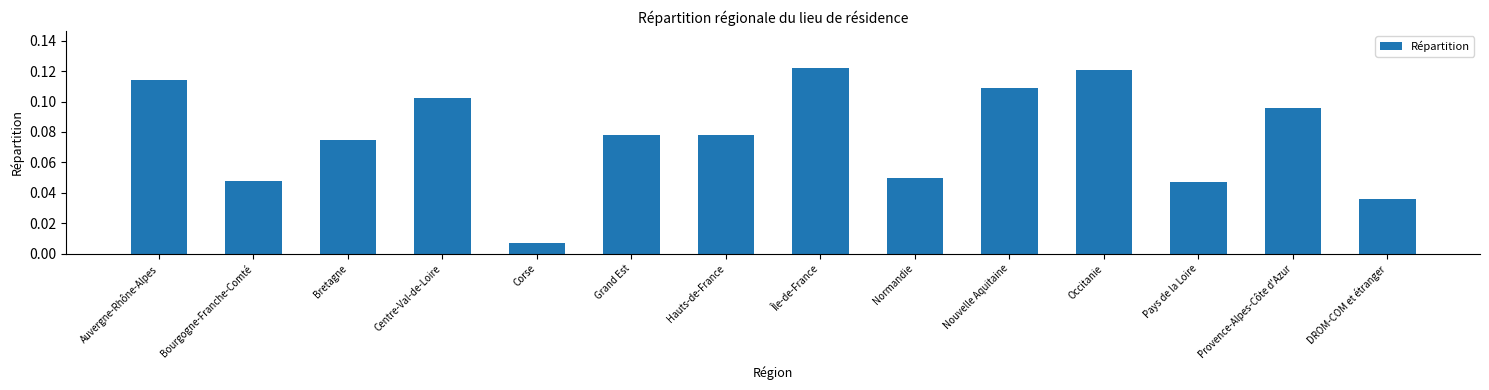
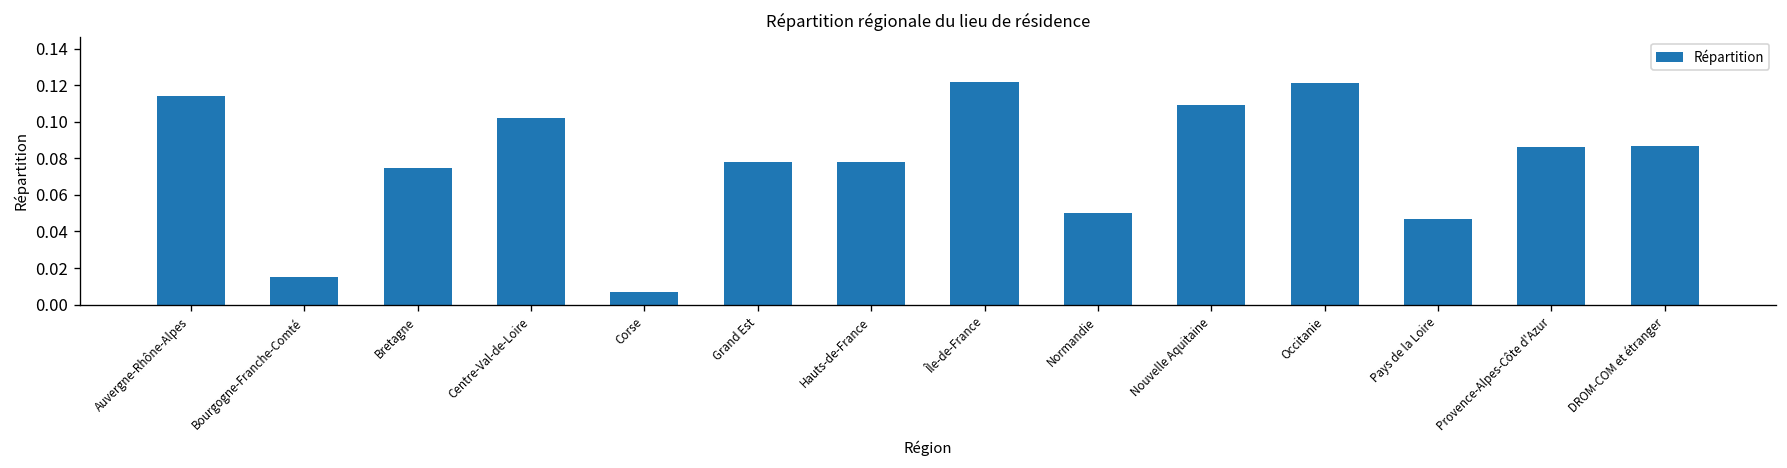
  {
    "Auvergne-Rhône-Alpes": 0.114,
-   "Bourgogne-Franche-Comté": 0.048,
+   "Bourgogne-Franche-Comté": 0.015,
    "Bretagne": 0.075,
    "Centre-Val-de-Loire": 0.102,
    "Corse": 0.007,
    "Grand Est": 0.078,
    "Hauts-de-France": 0.078,
    "Île-de-France": 0.122,
    "Normandie": 0.050,
    "Nouvelle Aquitaine": 0.109,
    "Occitanie": 0.121,
    "Pays de la Loire": 0.047,
-   "Provence-Alpes-Côte d'Azur": 0.096,
-   "DROM-COM et étranger": 0.036
+   "Provence-Alpes-Côte d'Azur": 0.086,
+   "DROM-COM et étranger": 0.087
  }
